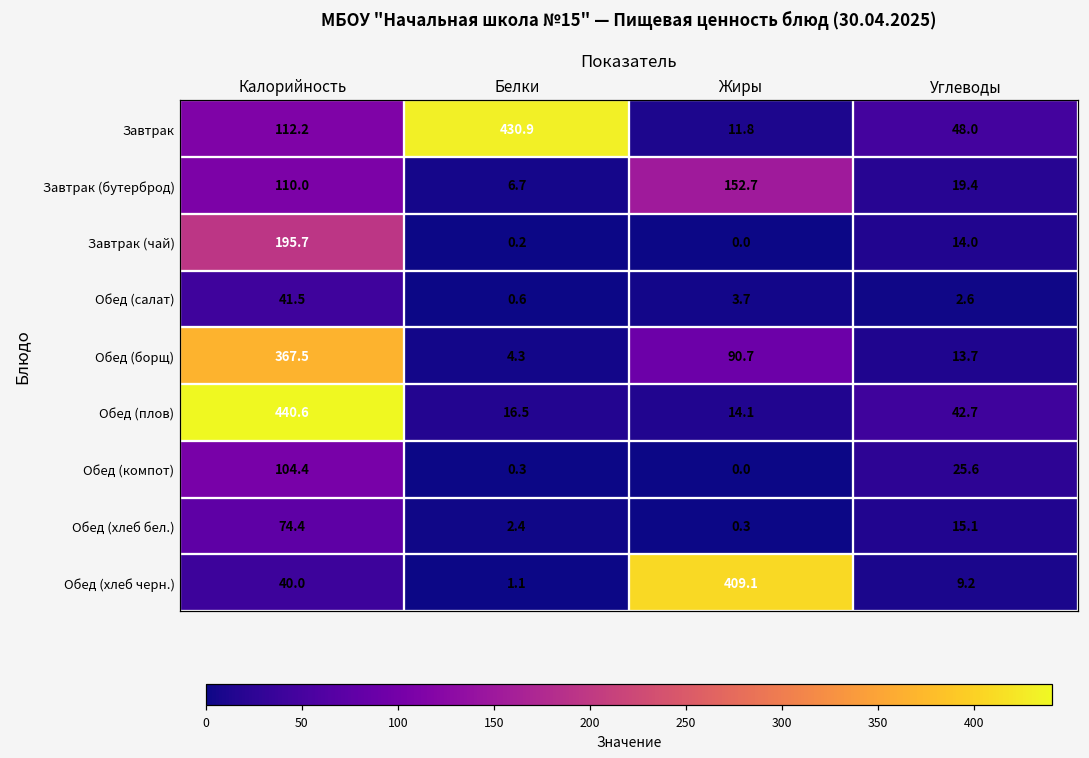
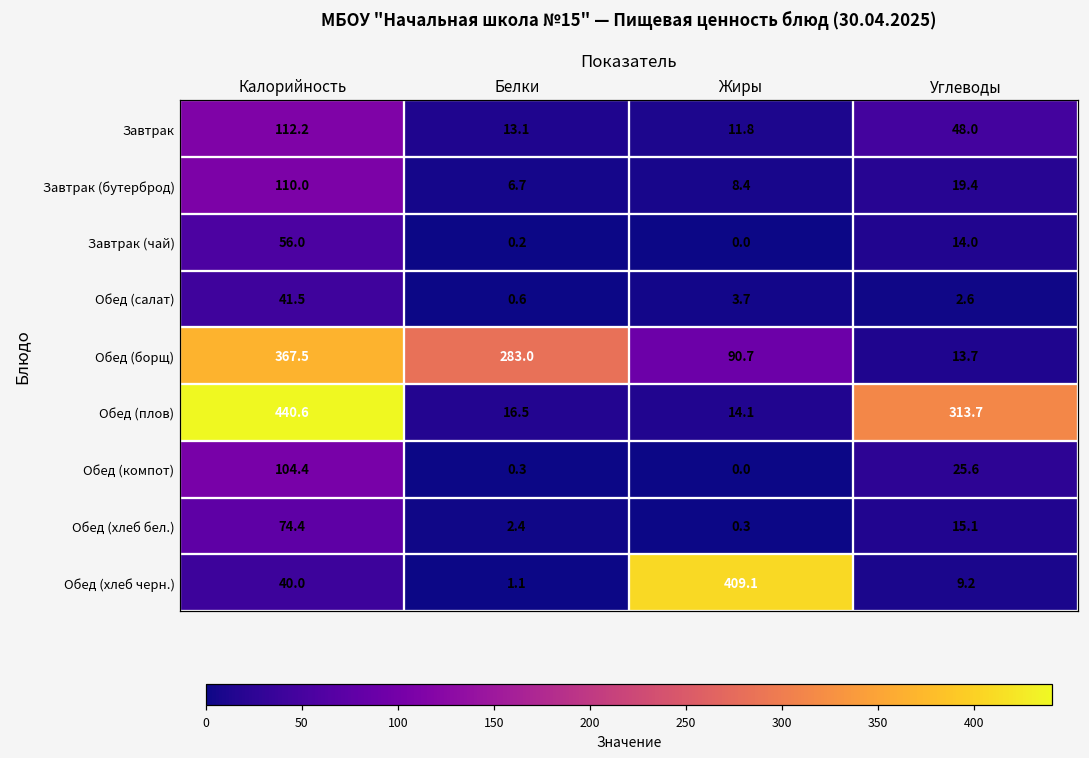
  {
    "Завтрак": {
      "Калорийность": 112.2,
-     "Белки": 430.9,
+     "Белки": 13.1,
      "Жиры": 11.8,
      "Углеводы": 48.0
    },
    "Завтрак (бутерброд)": {
      "Калорийность": 110.0,
      "Белки": 6.7,
-     "Жиры": 152.7,
+     "Жиры": 8.4,
      "Углеводы": 19.4
    },
    "Завтрак (чай)": {
-     "Калорийность": 195.7,
+     "Калорийность": 56.0,
      "Белки": 0.2,
      "Жиры": 0.0,
      "Углеводы": 14.0
    },
    "Обед (салат)": {
      "Калорийность": 41.5,
      "Белки": 0.6,
      "Жиры": 3.7,
      "Углеводы": 2.6
    },
    "Обед (борщ)": {
      "Калорийность": 367.5,
-     "Белки": 4.3,
+     "Белки": 283.0,
      "Жиры": 90.7,
      "Углеводы": 13.7
    },
    "Обед (плов)": {
      "Калорийность": 440.6,
      "Белки": 16.5,
      "Жиры": 14.1,
-     "Углеводы": 42.7
+     "Углеводы": 313.7
    },
    "Обед (компот)": {
      "Калорийность": 104.4,
      "Белки": 0.3,
      "Жиры": 0.0,
      "Углеводы": 25.6
    },
    "Обед (хлеб бел.)": {
      "Калорийность": 74.4,
      "Белки": 2.4,
      "Жиры": 0.3,
      "Углеводы": 15.1
    },
    "Обед (хлеб черн.)": {
      "Калорийность": 40.0,
      "Белки": 1.1,
      "Жиры": 409.1,
      "Углеводы": 9.2
    }
  }
